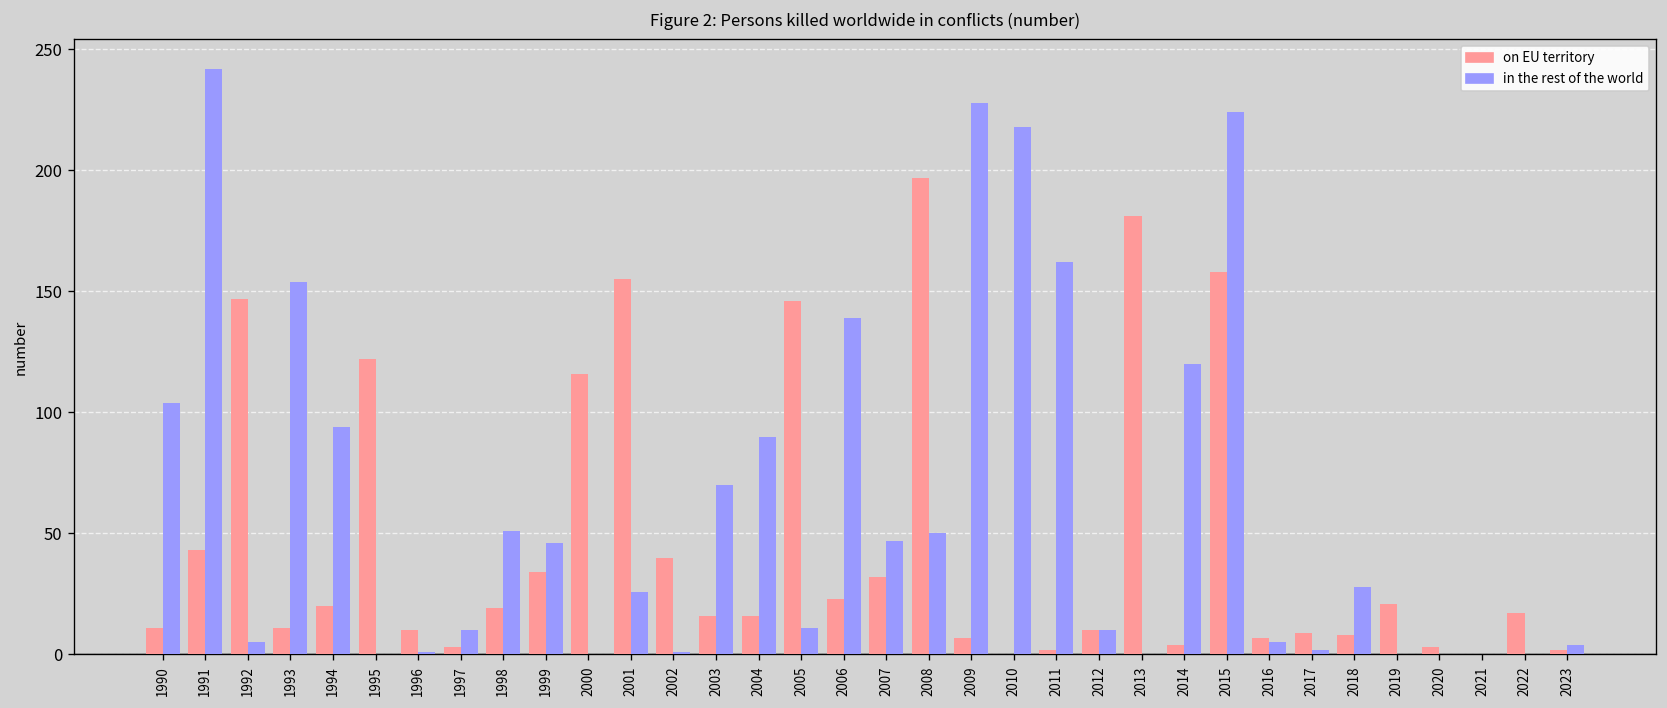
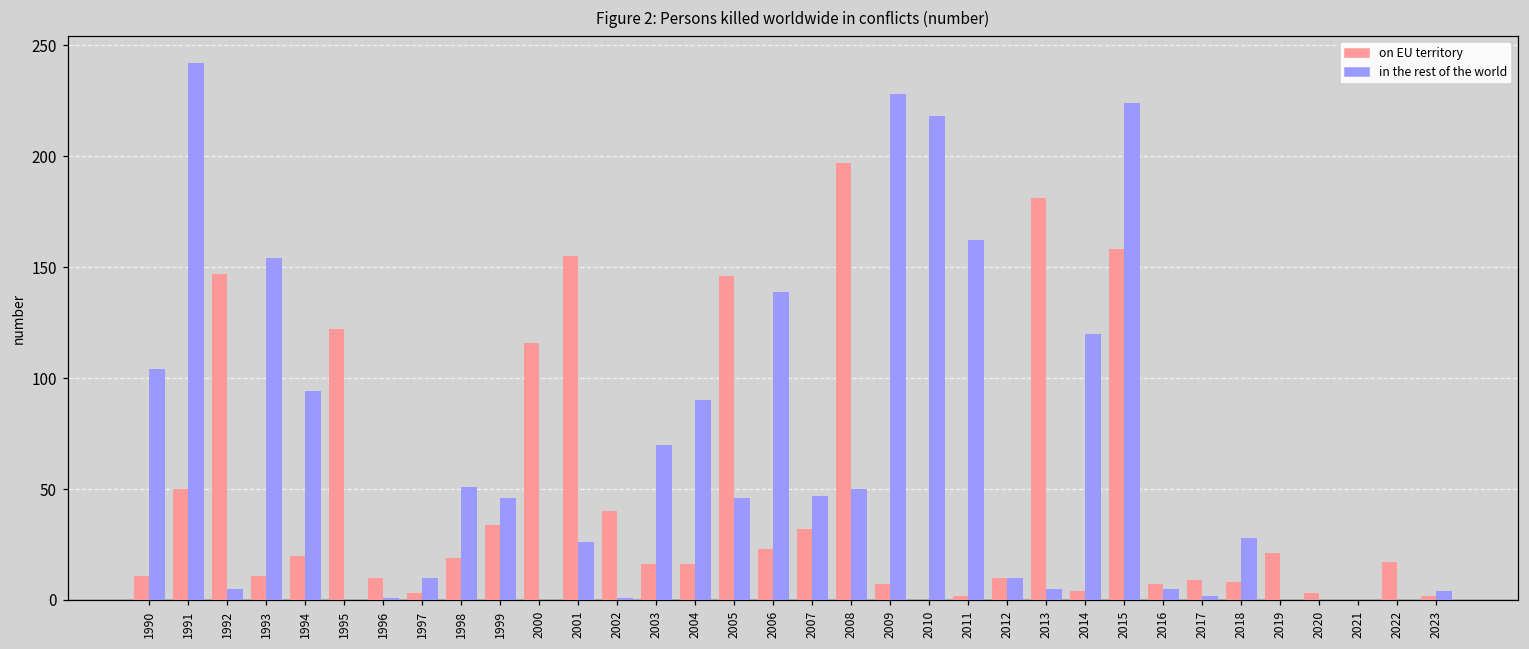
  {
    "on EU territory": {
      "1990": 11,
-     "1991": 43,
+     "1991": 50,
      "1992": 147,
      "1993": 11,
      "1994": 20,
      "1995": 122,
      "1996": 10,
      "1997": 3,
      "1998": 19,
      "1999": 34,
      "2000": 116,
      "2001": 155,
      "2002": 40,
      "2003": 16,
      "2004": 16,
      "2005": 146,
      "2006": 23,
      "2007": 32,
      "2008": 197,
      "2009": 7,
      "2010": 0,
      "2011": 2,
      "2012": 10,
      "2013": 181,
      "2014": 4,
      "2015": 158,
      "2016": 7,
      "2017": 9,
      "2018": 8,
      "2019": 21,
      "2020": 3,
      "2021": 0,
      "2022": 17,
      "2023": 2
    },
    "in the rest of the world": {
      "1990": 104,
      "1991": 242,
      "1992": 5,
      "1993": 154,
      "1994": 94,
      "1995": 0,
      "1997": 10,
      "1998": 51,
      "1999": 46,
      "2000": 0,
      "2001": 26,
      "2003": 70,
      "2004": 90,
-     "2005": 11,
+     "2005": 46,
      "2006": 139,
      "2007": 47,
      "2008": 50,
      "2009": 228,
      "2010": 218,
      "2011": 162,
      "2012": 10,
-     "2013": 0,
+     "2013": 5,
      "2014": 120,
      "2015": 224,
      "2016": 5,
      "2017": 2,
      "2018": 28,
      "2019": 0,
      "2020": 0,
      "2021": 0,
      "2022": 0,
      "2023": 4
    }
  }
